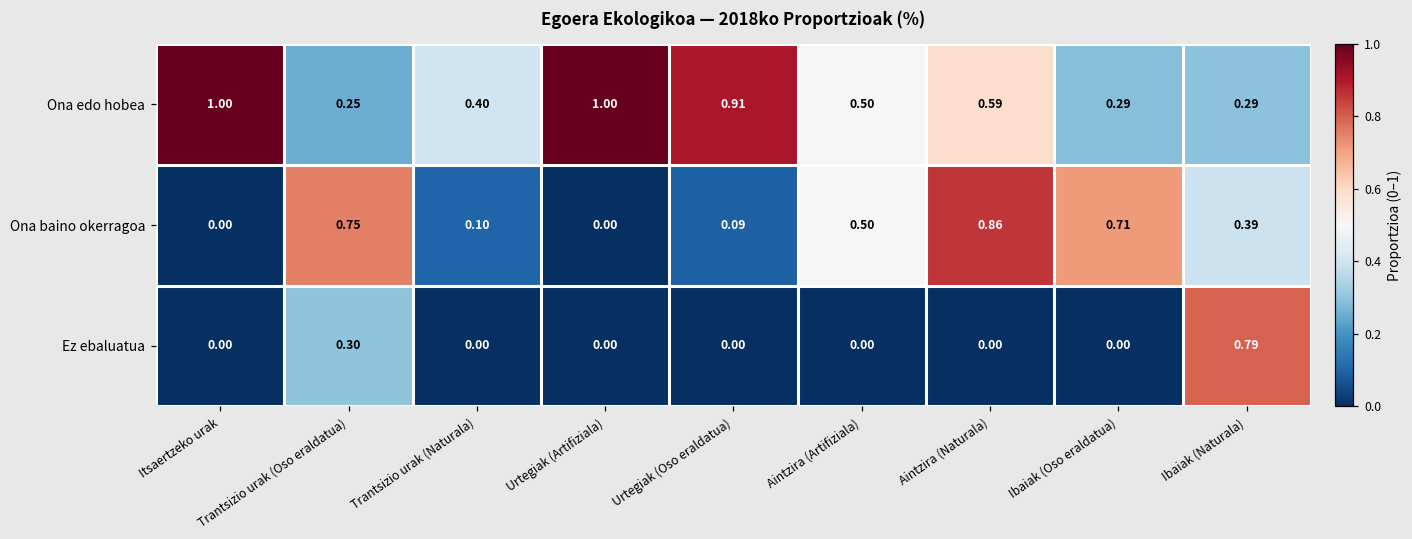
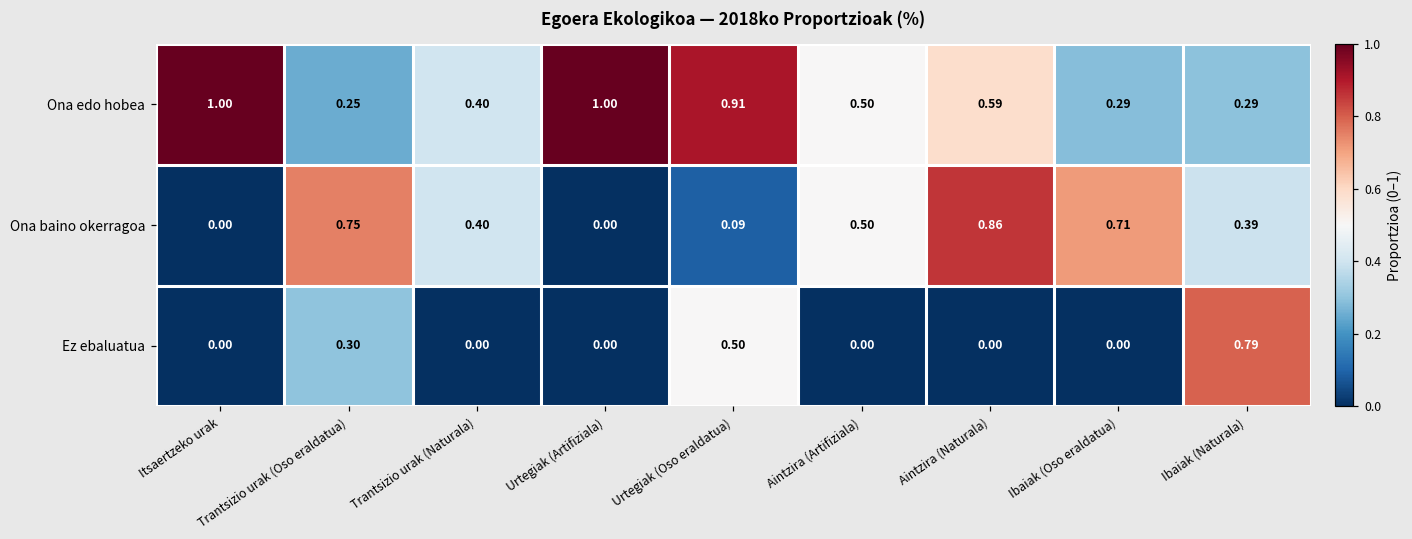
  {
    "Ona edo hobea": {
      "Itsaertzeko urak": 1.00,
      "Trantsizio urak (Oso eraldatua)": 0.25,
      "Trantsizio urak (Naturala)": 0.40,
      "Urtegiak (Artifiziala)": 1.00,
      "Urtegiak (Oso eraldatua)": 0.91,
      "Aintzira (Artifiziala)": 0.50,
      "Aintzira (Naturala)": 0.59,
      "Ibaiak (Oso eraldatua)": 0.29,
      "Ibaiak (Naturala)": 0.29
    },
    "Ona baino okerragoa": {
      "Itsaertzeko urak": 0.00,
      "Trantsizio urak (Oso eraldatua)": 0.75,
-     "Trantsizio urak (Naturala)": 0.10,
+     "Trantsizio urak (Naturala)": 0.40,
      "Urtegiak (Artifiziala)": 0.00,
      "Urtegiak (Oso eraldatua)": 0.09,
      "Aintzira (Artifiziala)": 0.50,
      "Aintzira (Naturala)": 0.86,
      "Ibaiak (Oso eraldatua)": 0.71,
      "Ibaiak (Naturala)": 0.39
    },
    "Ez ebaluatua": {
      "Itsaertzeko urak": 0.00,
      "Trantsizio urak (Oso eraldatua)": 0.30,
      "Trantsizio urak (Naturala)": 0.00,
      "Urtegiak (Artifiziala)": 0.00,
-     "Urtegiak (Oso eraldatua)": 0.00,
+     "Urtegiak (Oso eraldatua)": 0.50,
      "Aintzira (Artifiziala)": 0.00,
      "Aintzira (Naturala)": 0.00,
      "Ibaiak (Oso eraldatua)": 0.00,
      "Ibaiak (Naturala)": 0.79
    }
  }
